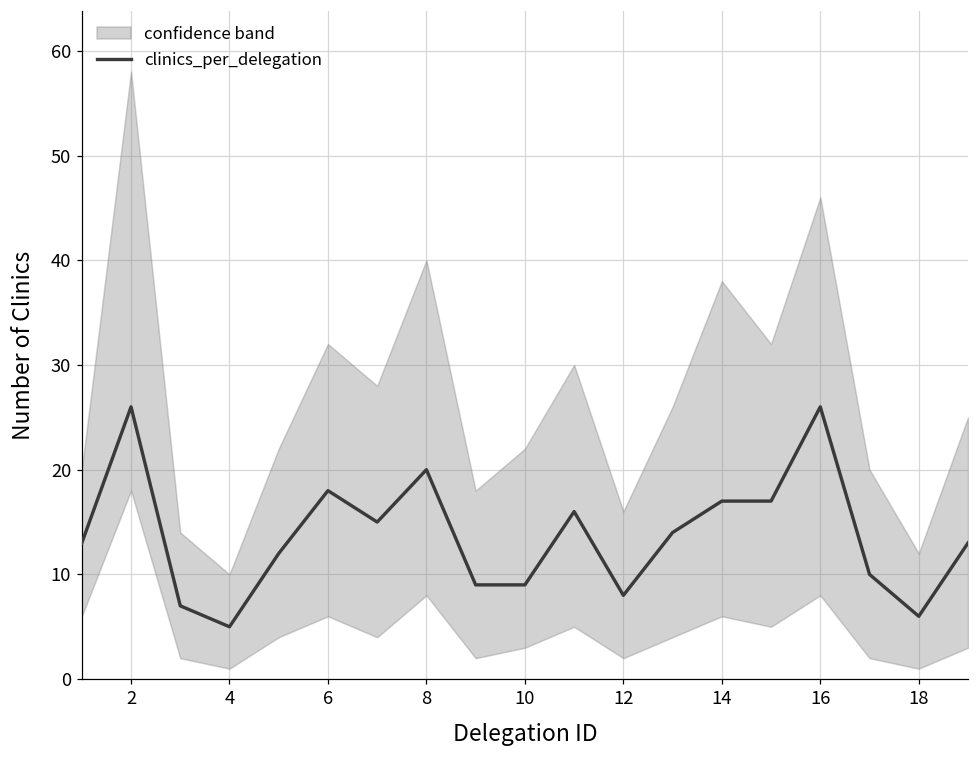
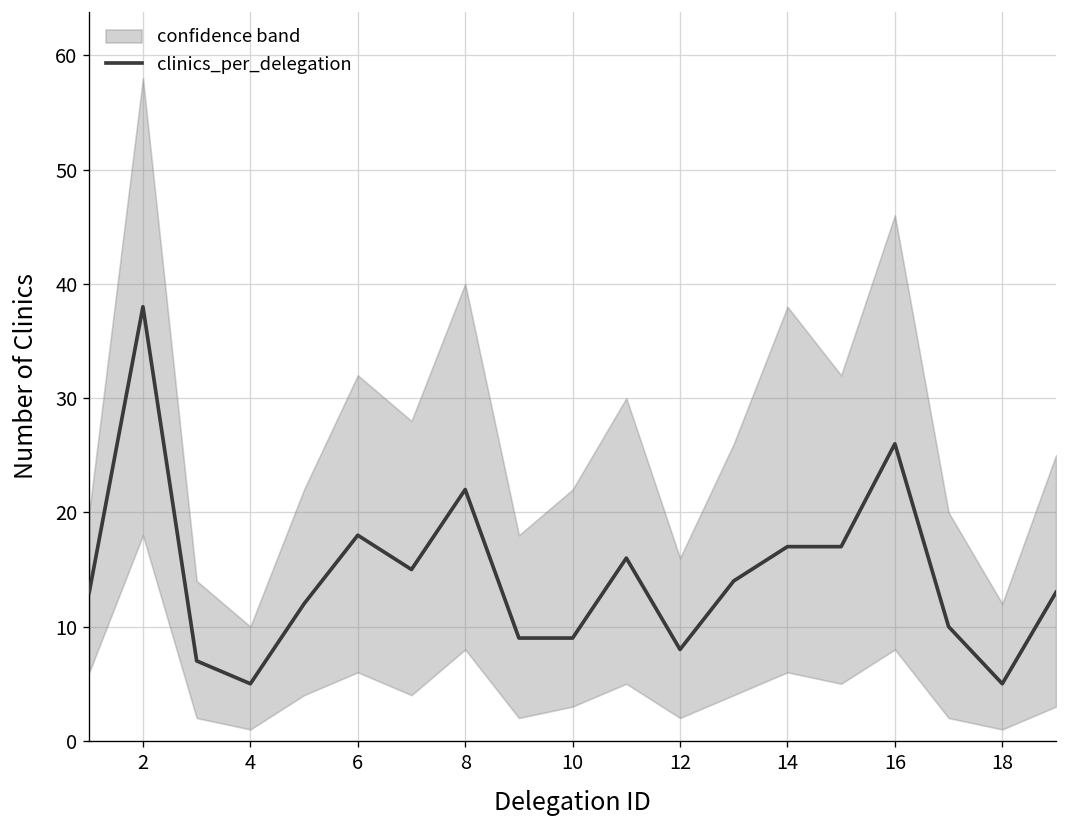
  {
    "clinics_per_delegation": {
-     "2": 26,
+     "2": 38,
      "4": 5,
      "6": 18,
-     "8": 20,
+     "8": 22,
      "10": 9,
      "12": 8,
      "14": 17,
      "16": 26,
-     "18": 6
+     "18": 5
    }
  }
